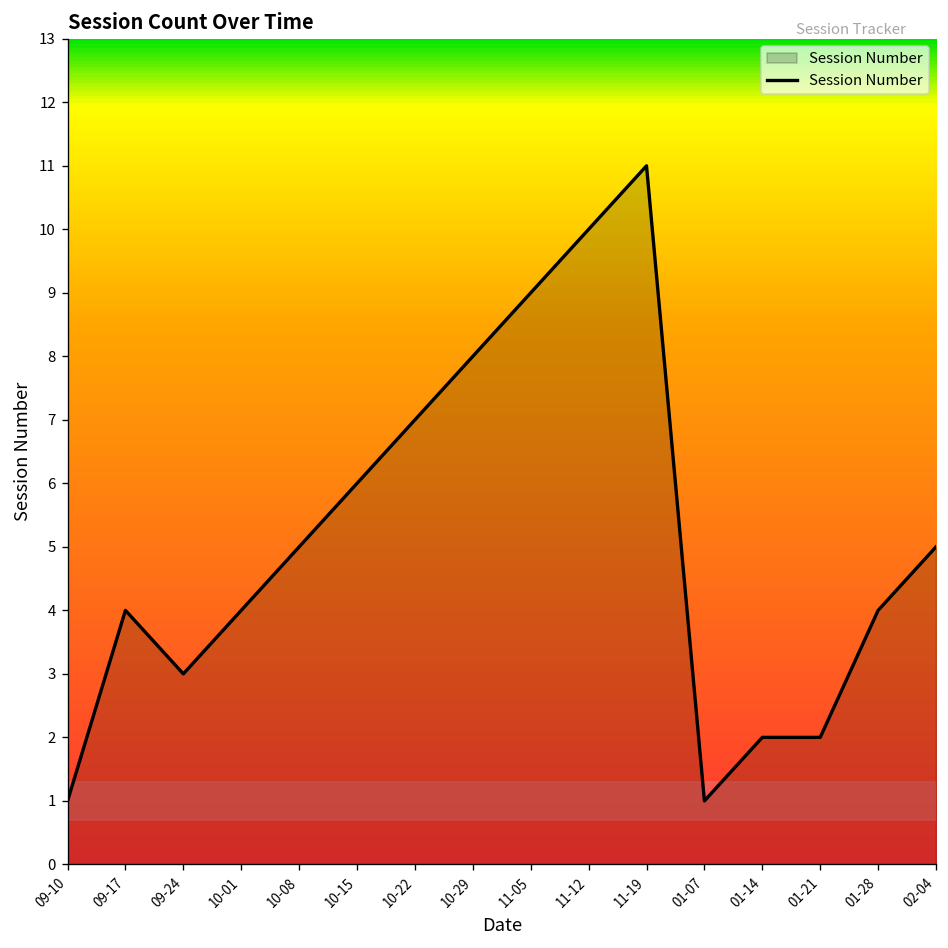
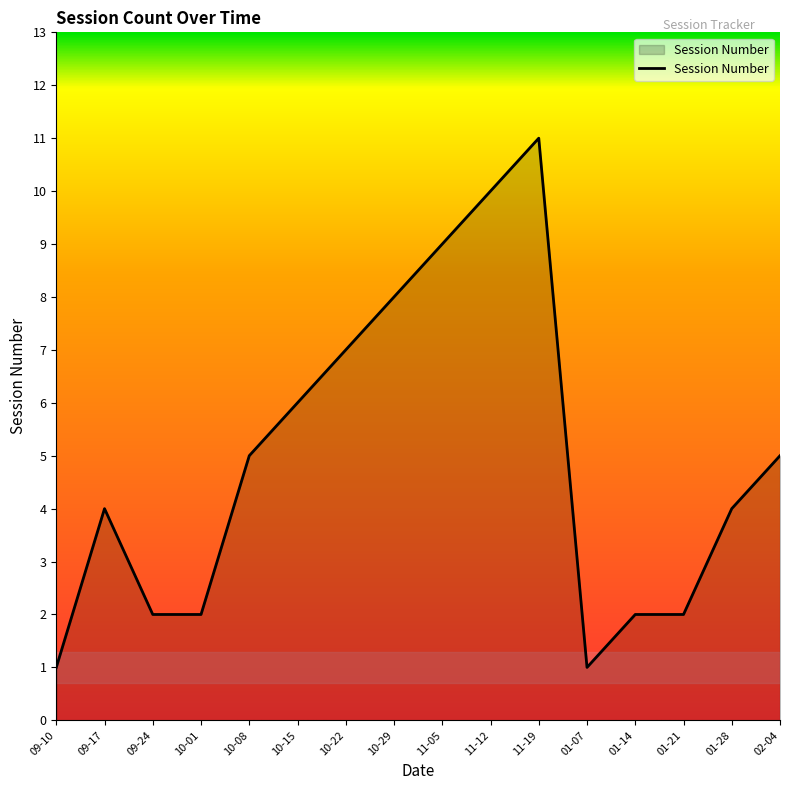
  {
    "09-17": 4,
-   "09-24": 3,
-   "10-01": 4,
+   "09-24": 2,
+   "10-01": 2,
    "10-08": 5,
    "10-15": 6,
    "10-22": 7,
    "10-29": 8,
    "11-05": 9,
    "11-12": 10,
    "11-19": 11,
    "01-14": 2,
    "01-21": 2,
    "01-28": 4,
    "02-04": 5
  }
